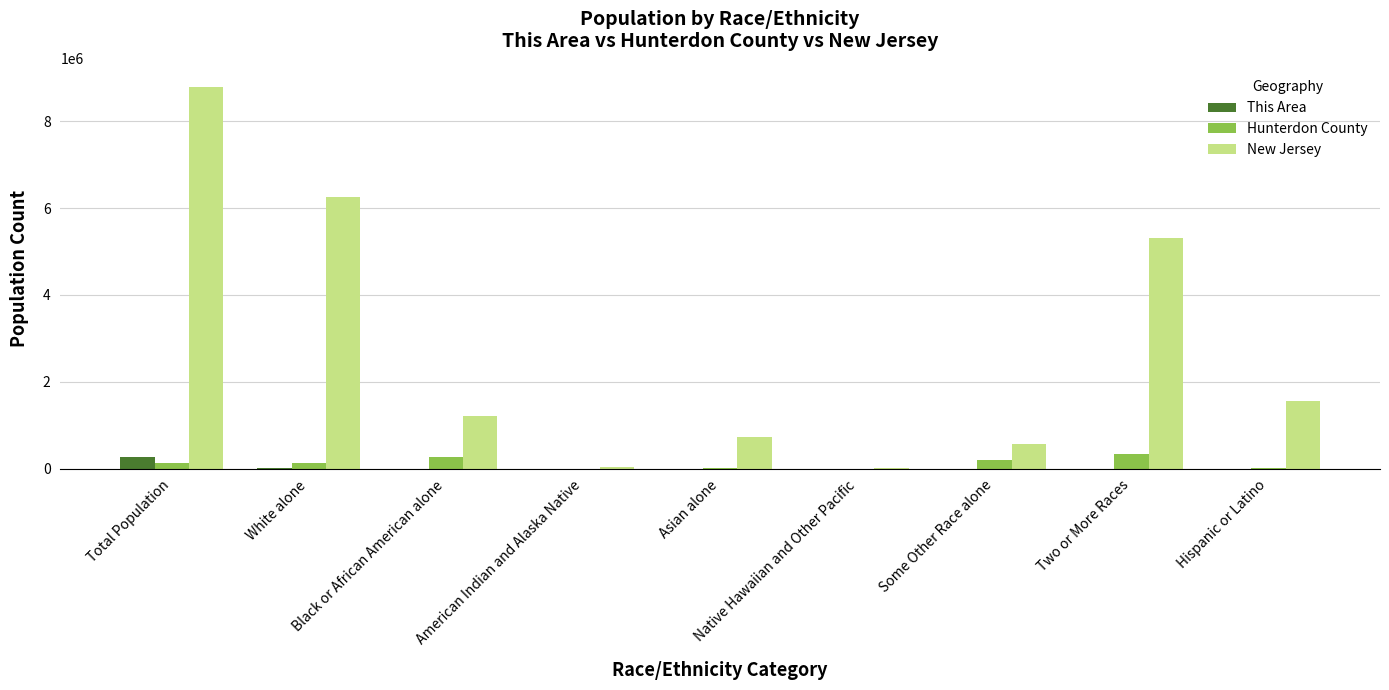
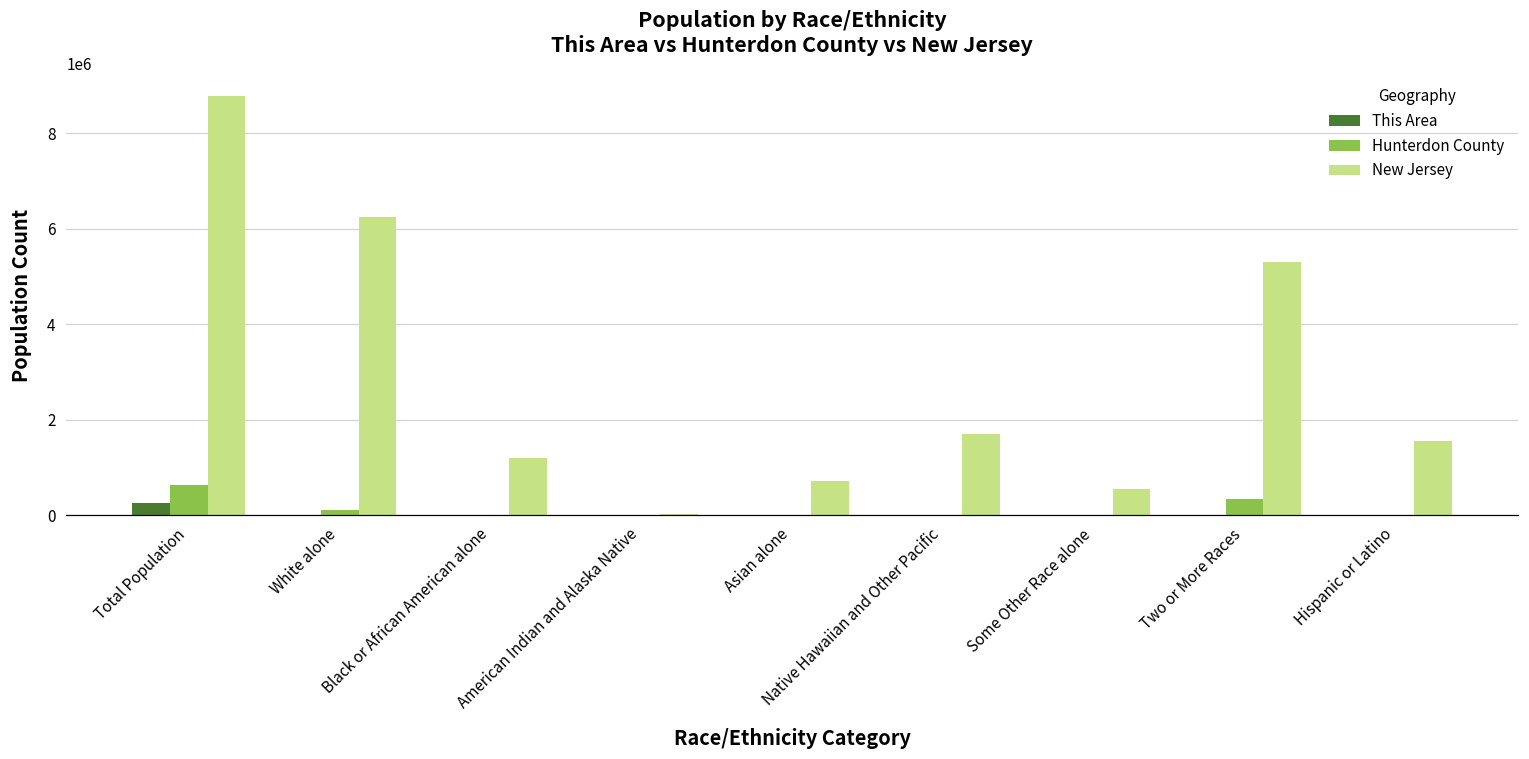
  {
    "This Area": {
      "Total Population": 300000
    },
    "Hunterdon County": {
-     "Total Population": 100000,
+     "Total Population": 600000,
      "White alone": 100000,
-     "Black or African American alone": 300000,
-     "Some Other Race alone": 200000,
+     "Black or African American alone": 0,
+     "Some Other Race alone": 0,
      "Two or More Races": 300000
    },
    "New Jersey": {
      "Total Population": 8800000,
      "White alone": 6300000,
      "Black or African American alone": 1200000,
      "Asian alone": 700000,
-     "Native Hawaiian and Other Pacific": 0,
+     "Native Hawaiian and Other Pacific": 1700000,
      "Some Other Race alone": 600000,
      "Two or More Races": 5300000,
      "Hispanic or Latino": 1600000
    }
  }
